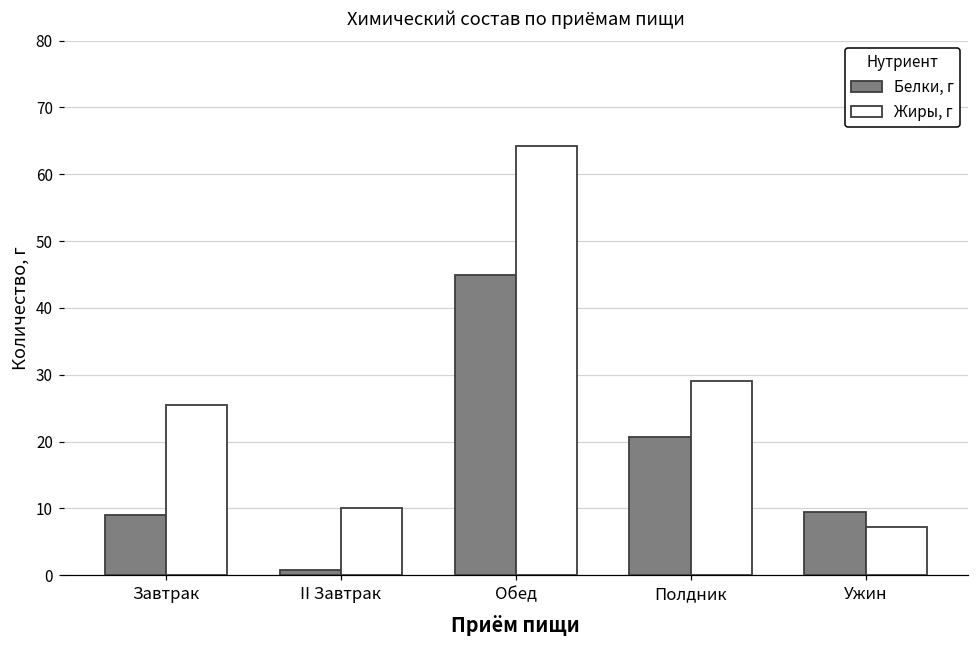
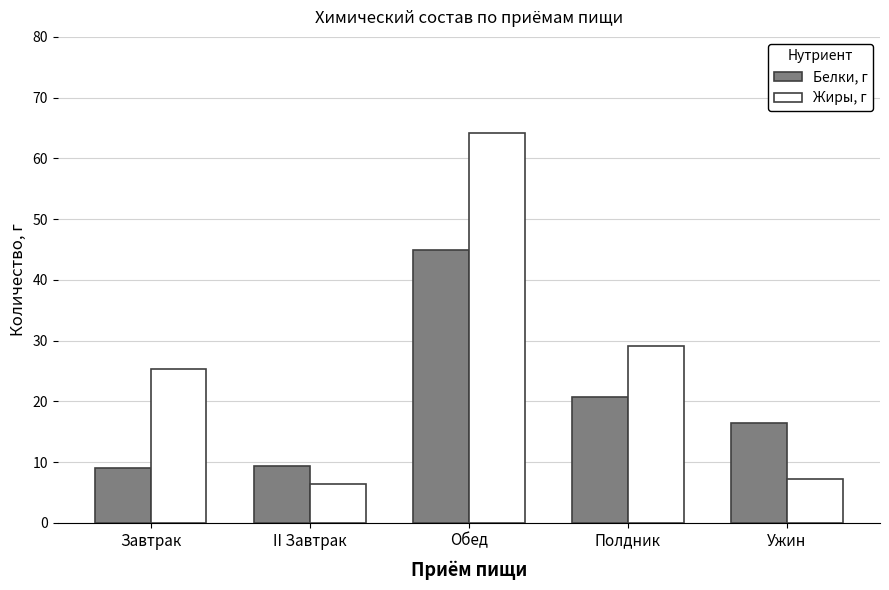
  {
    "Белки, г": {
      "Завтрак": 9,
-     "II Завтрак": 1,
+     "II Завтрак": 9,
      "Обед": 45,
      "Полдник": 21,
-     "Ужин": 9
+     "Ужин": 16
    },
    "Жиры, г": {
      "Завтрак": 25,
-     "II Завтрак": 10,
+     "II Завтрак": 6,
      "Обед": 64,
      "Полдник": 29,
      "Ужин": 7
    }
  }
